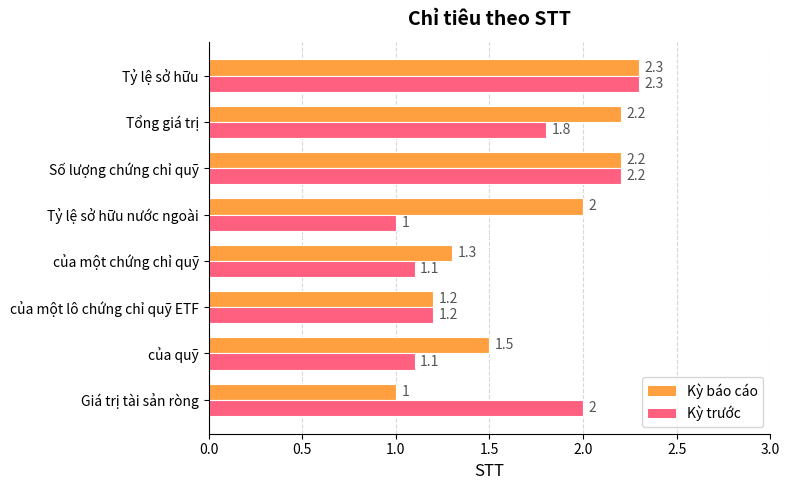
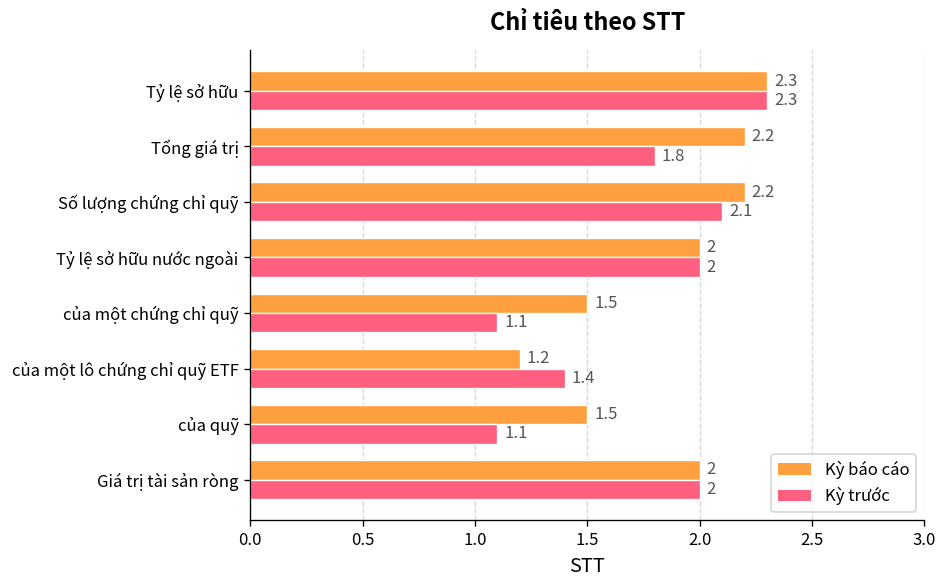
  {
    "Kỳ báo cáo": {
      "Tỷ lệ sở hữu": 2.3,
      "Tổng giá trị": 2.2,
      "Số lượng chứng chỉ quỹ": 2.2,
      "Tỷ lệ sở hữu nước ngoài": 2,
-     "của một chứng chỉ quỹ": 1.3,
+     "của một chứng chỉ quỹ": 1.5,
      "của một lô chứng chỉ quỹ ETF": 1.2,
      "của quỹ": 1.5,
-     "Giá trị tài sản ròng": 1
+     "Giá trị tài sản ròng": 2
    },
    "Kỳ trước": {
      "Tỷ lệ sở hữu": 2.3,
      "Tổng giá trị": 1.8,
-     "Số lượng chứng chỉ quỹ": 2.2,
-     "Tỷ lệ sở hữu nước ngoài": 1,
+     "Số lượng chứng chỉ quỹ": 2.1,
+     "Tỷ lệ sở hữu nước ngoài": 2,
      "của một chứng chỉ quỹ": 1.1,
-     "của một lô chứng chỉ quỹ ETF": 1.2,
+     "của một lô chứng chỉ quỹ ETF": 1.4,
      "của quỹ": 1.1,
      "Giá trị tài sản ròng": 2
    }
  }
